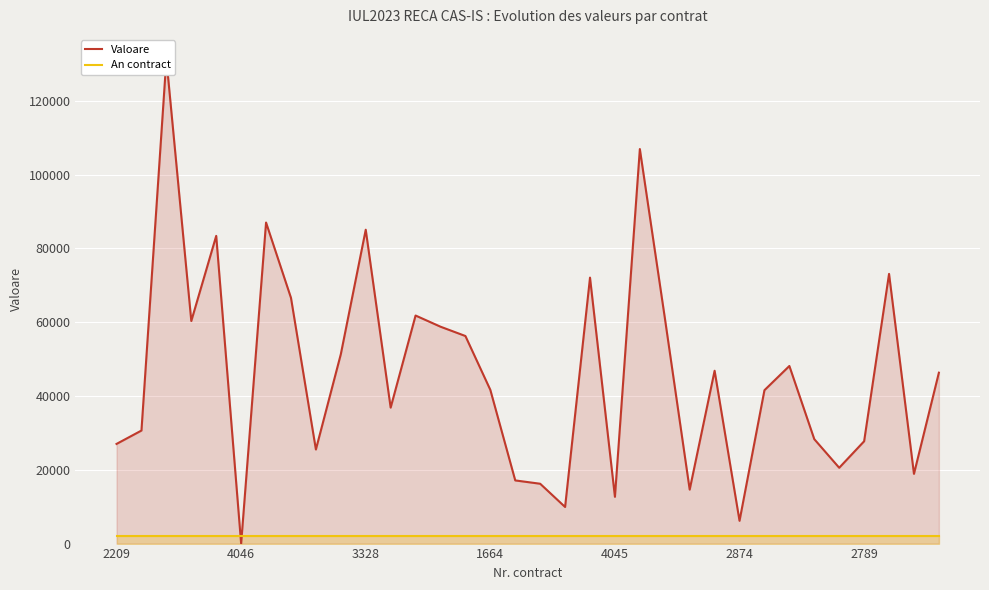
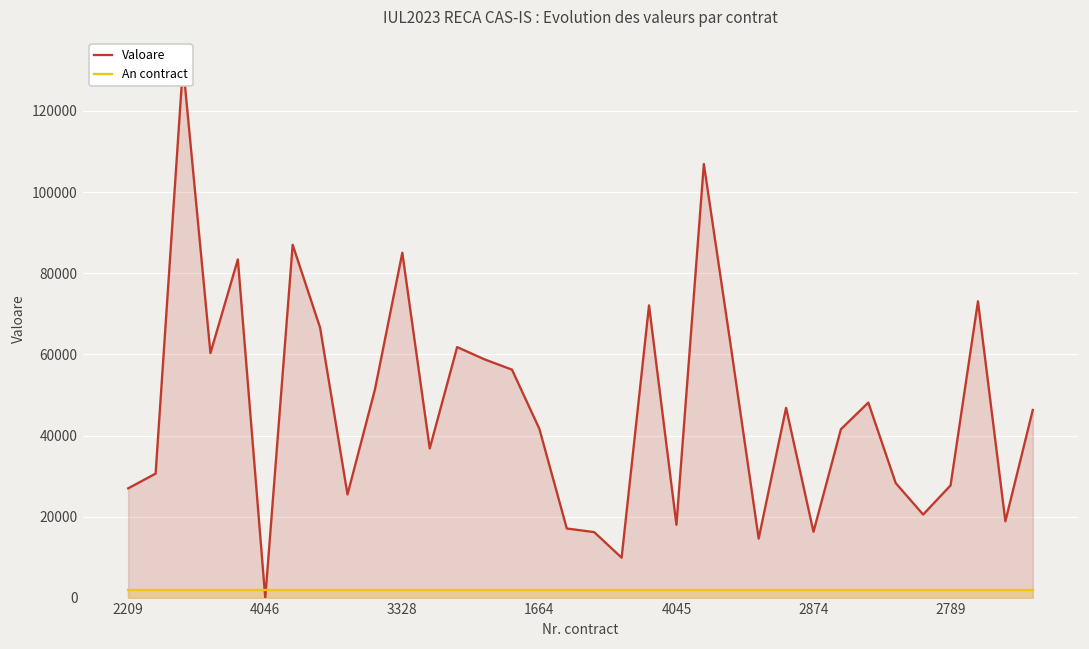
  {
    "Valoare": {
      "2209": 27000,
      "4046": 0,
      "3328": 85000,
      "1664": 42000,
-     "4045": 13000,
-     "2874": 6000,
+     "4045": 18000,
+     "2874": 16000,
      "2789": 28000
    },
    "An contract": {
      "2209": 2000,
      "4046": 2000,
      "3328": 2000,
      "1664": 2000,
      "4045": 2000,
      "2874": 2000,
      "2789": 2000
    }
  }
